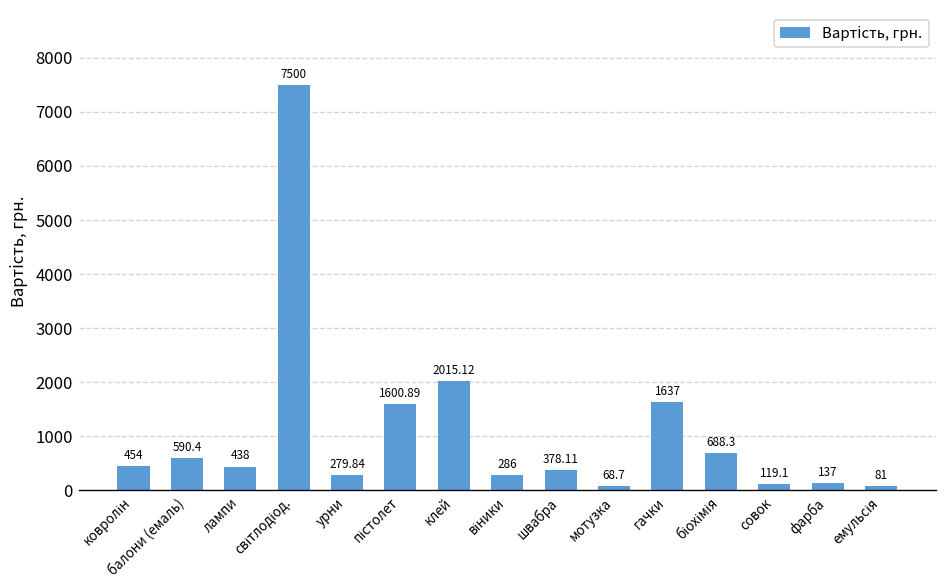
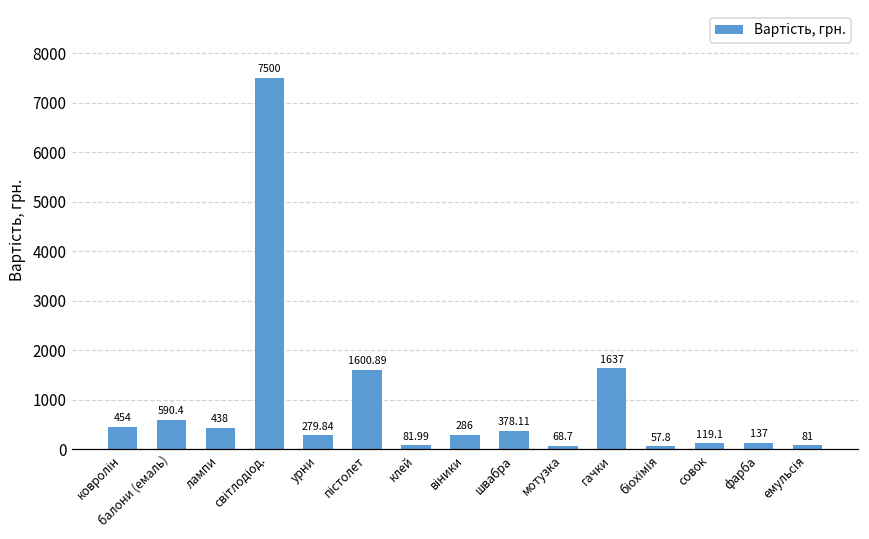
  {
    "ковролін": 454,
    "балони (емаль)": 590.4,
    "лампи": 438,
    "світлодіод.": 7500,
    "урни": 279.84,
    "пістолет": 1600.89,
-   "клей": 2015.12,
+   "клей": 81.99,
    "віники": 286,
    "швабра": 378.11,
    "мотузка": 68.7,
    "гачки": 1637,
-   "біохімія": 688.3,
+   "біохімія": 57.8,
    "совок": 119.1,
    "фарба": 137,
    "емульсія": 81
  }
